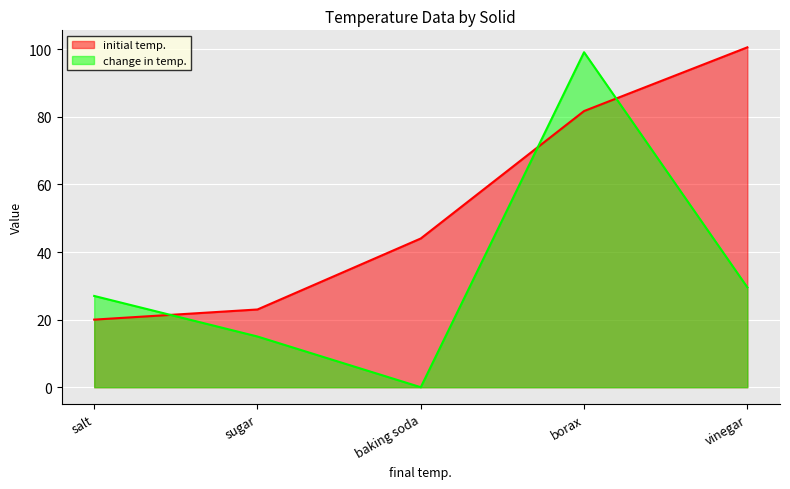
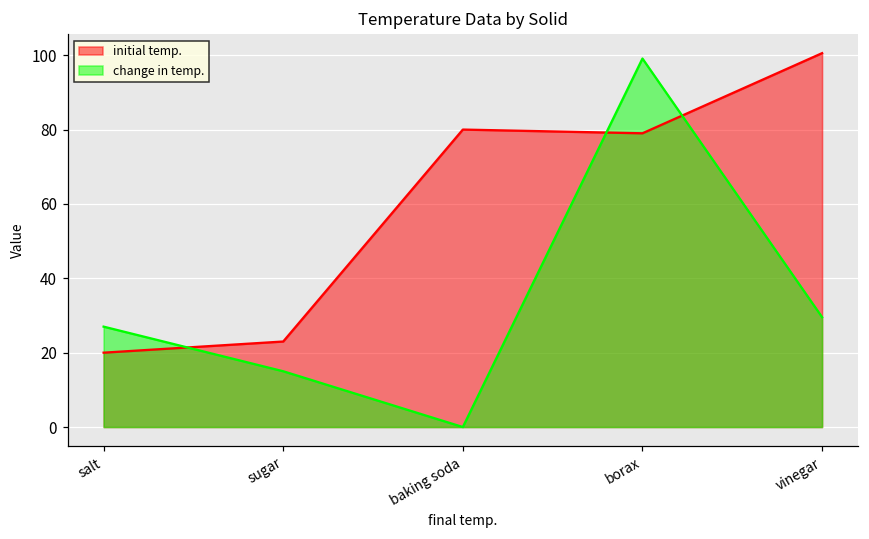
  {
    "initial temp.": {
      "salt": 20,
      "sugar": 23,
-     "baking soda": 44,
-     "borax": 82,
+     "baking soda": 80,
+     "borax": 79,
      "vinegar": 101
    },
    "change in temp.": {
      "salt": 27,
      "sugar": 15,
      "baking soda": 0,
      "borax": 99,
      "vinegar": 30
    }
  }
